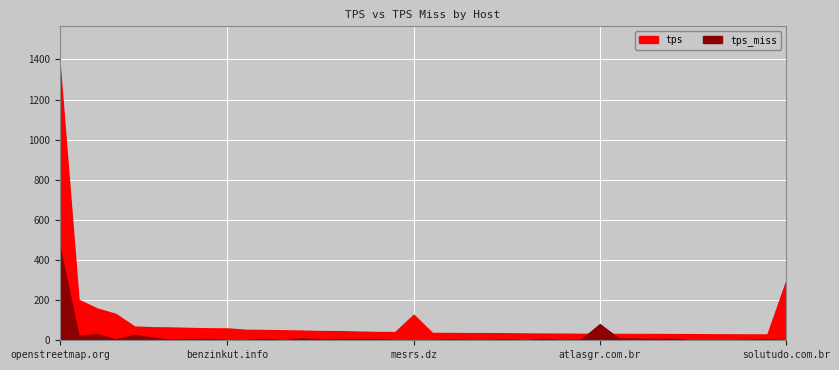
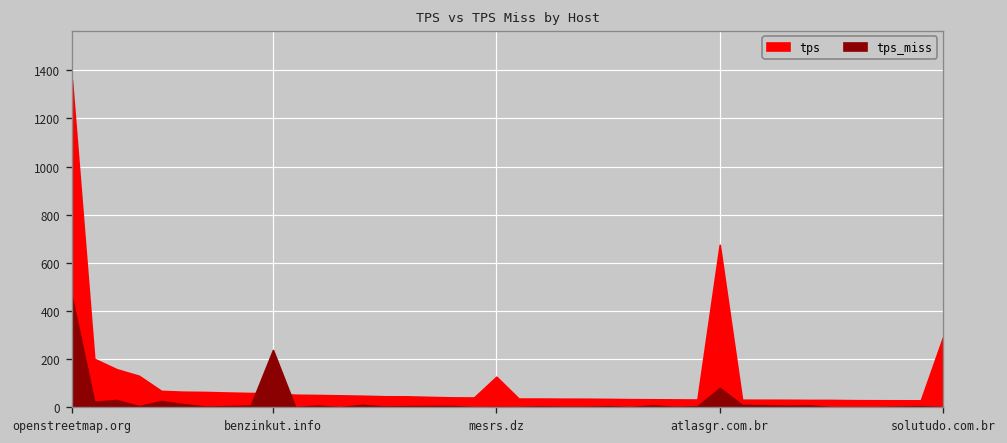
  {
    "tps": {
      "openstreetmap.org": 1360,
      "mesrs.dz": 130,
-     "atlasgr.com.br": 30,
+     "atlasgr.com.br": 680,
      "solutudo.com.br": 290
    },
    "tps_miss": {
      "openstreetmap.org": 460,
-     "benzinkut.info": 0,
+     "benzinkut.info": 240,
      "atlasgr.com.br": 80
    }
  }
